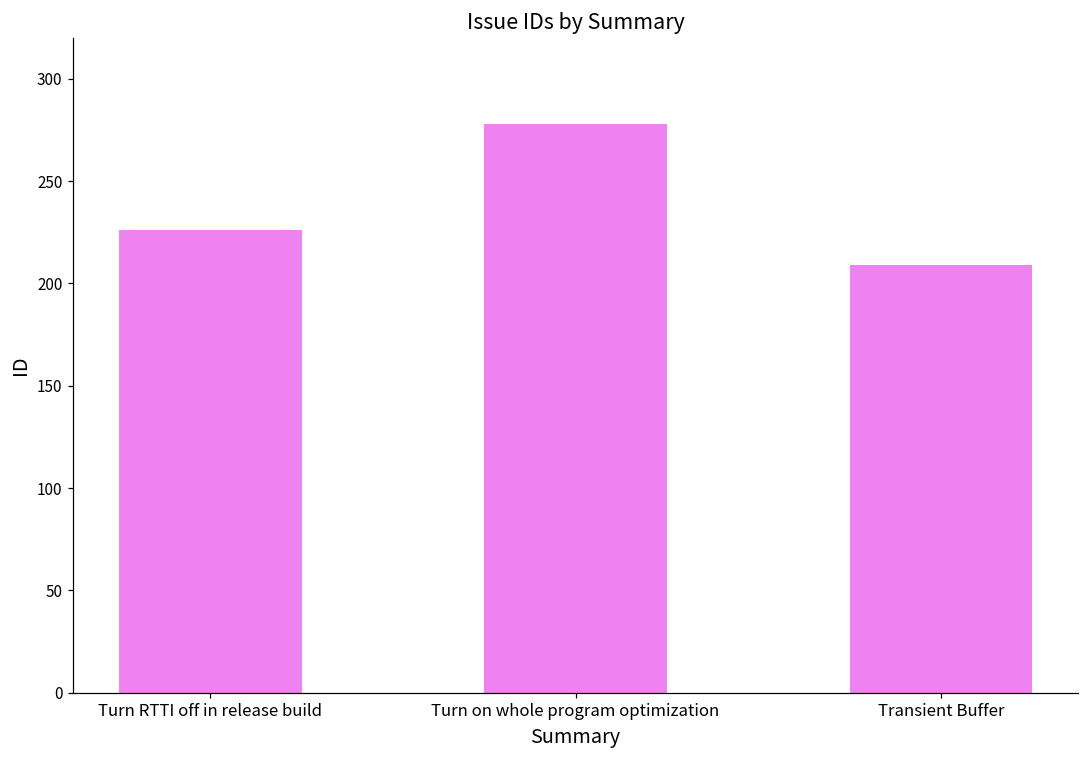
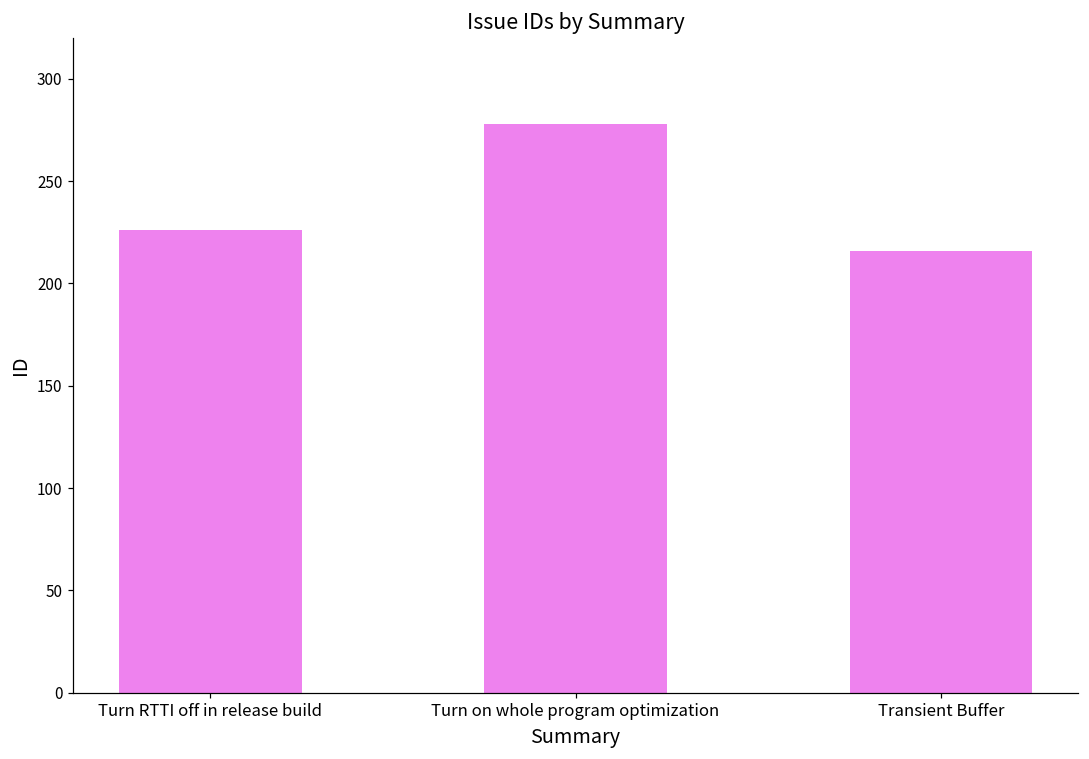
  {
    "Turn RTTI off in release build": 226,
    "Turn on whole program optimization": 278,
-   "Transient Buffer": 209
+   "Transient Buffer": 216
  }
